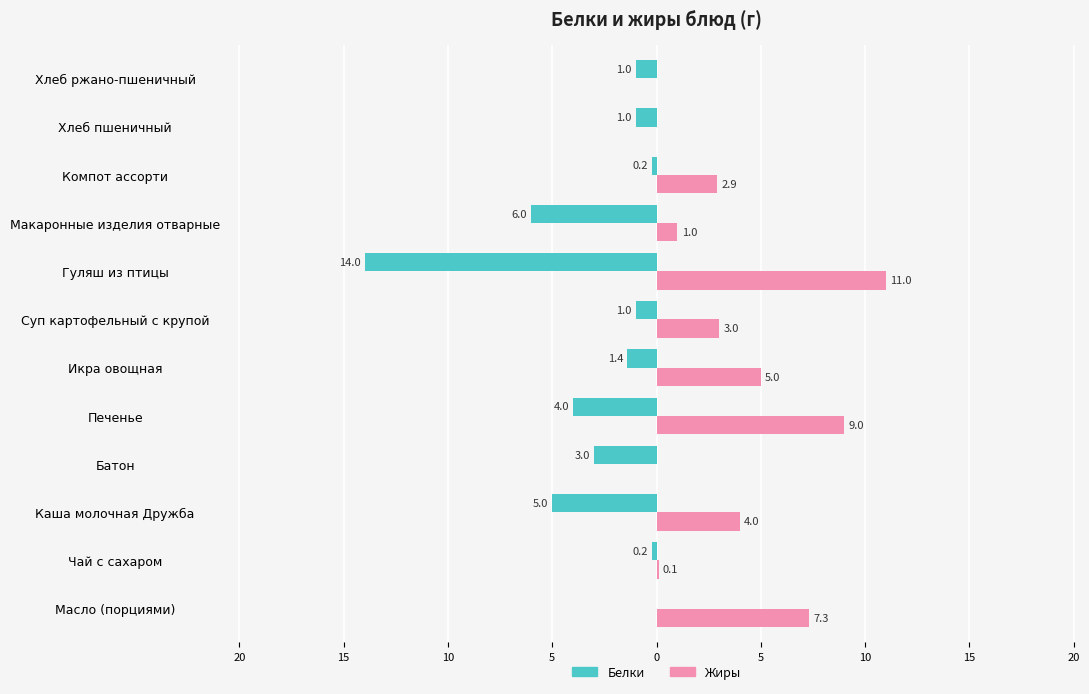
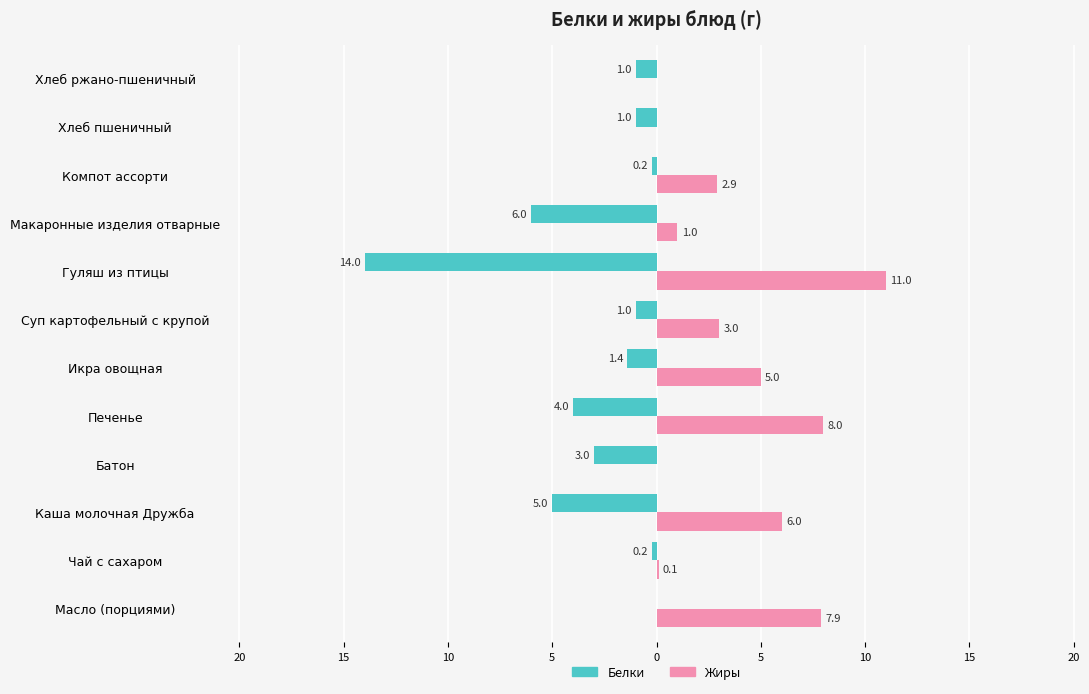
  {
    "Жиры": {
      "Компот ассорти": 2.9,
      "Макаронные изделия отварные": 1.0,
      "Гуляш из птицы": 11.0,
      "Суп картофельный с крупой": 3.0,
      "Икра овощная": 5.0,
-     "Печенье": 9.0,
-     "Каша молочная Дружба": 4.0,
+     "Печенье": 8.0,
+     "Каша молочная Дружба": 6.0,
      "Чай с сахаром": 0.1,
-     "Масло (порциями)": 7.3
+     "Масло (порциями)": 7.9
    }
  }
